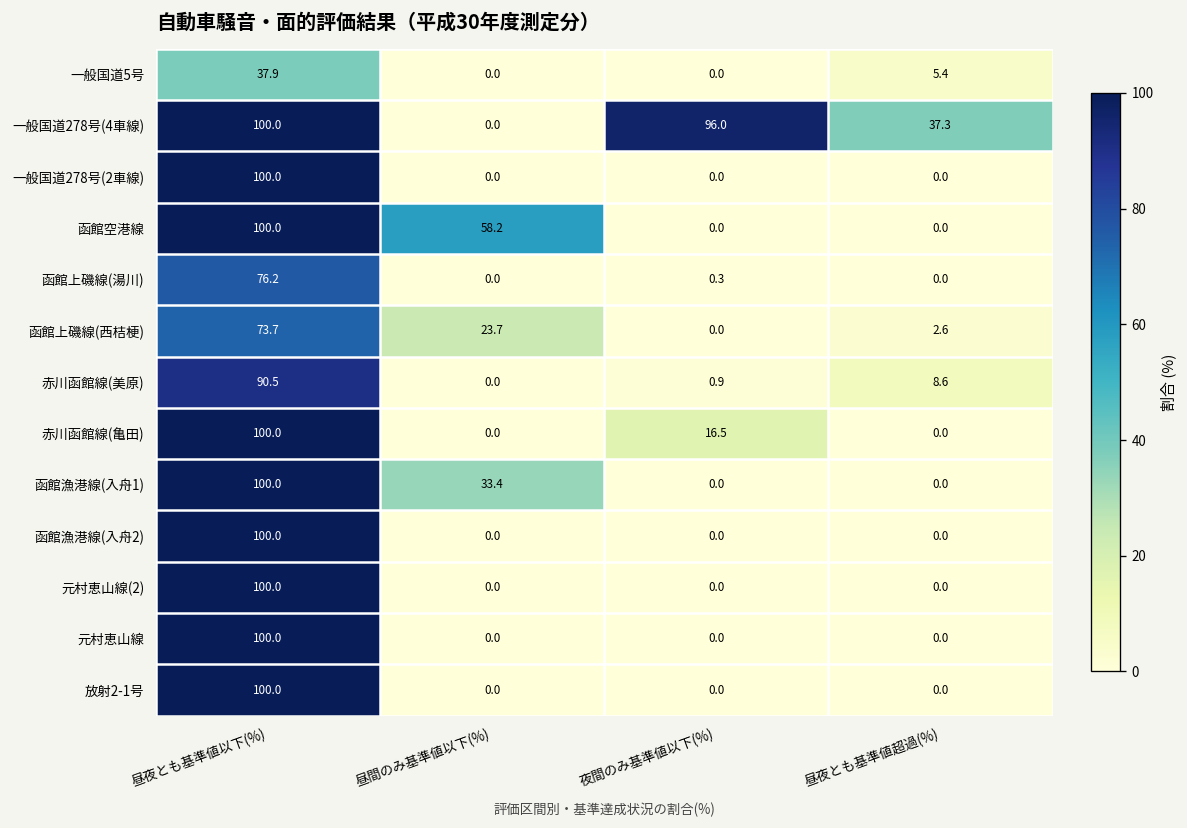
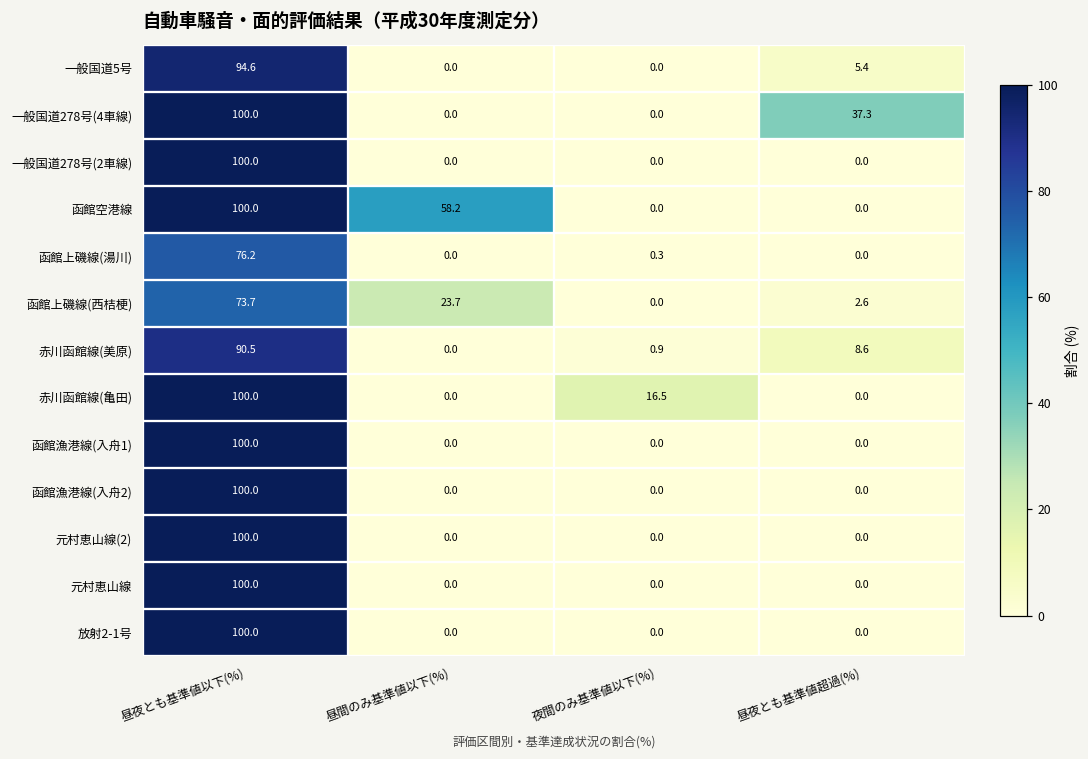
  {
    "一般国道5号": {
-     "昼夜とも基準値以下(%)": 37.9,
+     "昼夜とも基準値以下(%)": 94.6,
      "昼間のみ基準値以下(%)": 0.0,
      "夜間のみ基準値以下(%)": 0.0,
      "昼夜とも基準値超過(%)": 5.4
    },
    "一般国道278号(4車線)": {
      "昼夜とも基準値以下(%)": 100.0,
      "昼間のみ基準値以下(%)": 0.0,
-     "夜間のみ基準値以下(%)": 96.0,
+     "夜間のみ基準値以下(%)": 0.0,
      "昼夜とも基準値超過(%)": 37.3
    },
    "一般国道278号(2車線)": {
      "昼夜とも基準値以下(%)": 100.0,
      "昼間のみ基準値以下(%)": 0.0,
      "夜間のみ基準値以下(%)": 0.0,
      "昼夜とも基準値超過(%)": 0.0
    },
    "函館空港線": {
      "昼夜とも基準値以下(%)": 100.0,
      "昼間のみ基準値以下(%)": 58.2,
      "夜間のみ基準値以下(%)": 0.0,
      "昼夜とも基準値超過(%)": 0.0
    },
    "函館上磯線(湯川)": {
      "昼夜とも基準値以下(%)": 76.2,
      "昼間のみ基準値以下(%)": 0.0,
      "夜間のみ基準値以下(%)": 0.3,
      "昼夜とも基準値超過(%)": 0.0
    },
    "函館上磯線(西桔梗)": {
      "昼夜とも基準値以下(%)": 73.7,
      "昼間のみ基準値以下(%)": 23.7,
      "夜間のみ基準値以下(%)": 0.0,
      "昼夜とも基準値超過(%)": 2.6
    },
    "赤川函館線(美原)": {
      "昼夜とも基準値以下(%)": 90.5,
      "昼間のみ基準値以下(%)": 0.0,
      "夜間のみ基準値以下(%)": 0.9,
      "昼夜とも基準値超過(%)": 8.6
    },
    "赤川函館線(亀田)": {
      "昼夜とも基準値以下(%)": 100.0,
      "昼間のみ基準値以下(%)": 0.0,
      "夜間のみ基準値以下(%)": 16.5,
      "昼夜とも基準値超過(%)": 0.0
    },
    "函館漁港線(入舟1)": {
      "昼夜とも基準値以下(%)": 100.0,
-     "昼間のみ基準値以下(%)": 33.4,
+     "昼間のみ基準値以下(%)": 0.0,
      "夜間のみ基準値以下(%)": 0.0,
      "昼夜とも基準値超過(%)": 0.0
    },
    "函館漁港線(入舟2)": {
      "昼夜とも基準値以下(%)": 100.0,
      "昼間のみ基準値以下(%)": 0.0,
      "夜間のみ基準値以下(%)": 0.0,
      "昼夜とも基準値超過(%)": 0.0
    },
    "元村恵山線(2)": {
      "昼夜とも基準値以下(%)": 100.0,
      "昼間のみ基準値以下(%)": 0.0,
      "夜間のみ基準値以下(%)": 0.0,
      "昼夜とも基準値超過(%)": 0.0
    },
    "元村恵山線": {
      "昼夜とも基準値以下(%)": 100.0,
      "昼間のみ基準値以下(%)": 0.0,
      "夜間のみ基準値以下(%)": 0.0,
      "昼夜とも基準値超過(%)": 0.0
    },
    "放射2-1号": {
      "昼夜とも基準値以下(%)": 100.0,
      "昼間のみ基準値以下(%)": 0.0,
      "夜間のみ基準値以下(%)": 0.0,
      "昼夜とも基準値超過(%)": 0.0
    }
  }
